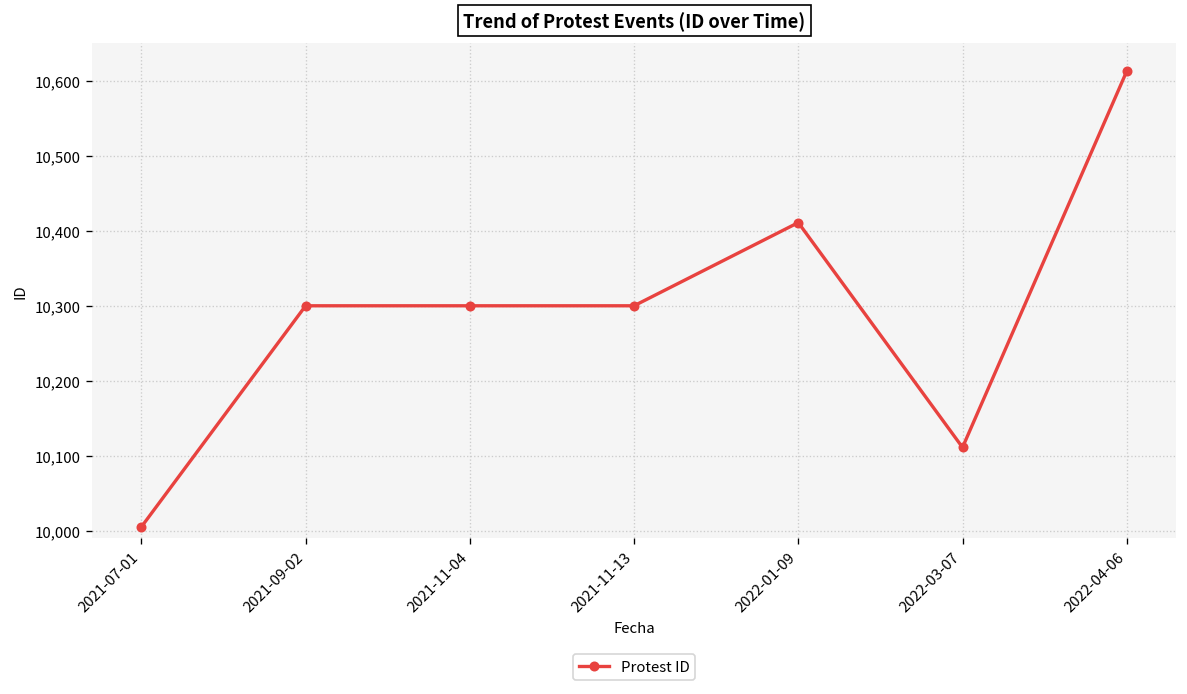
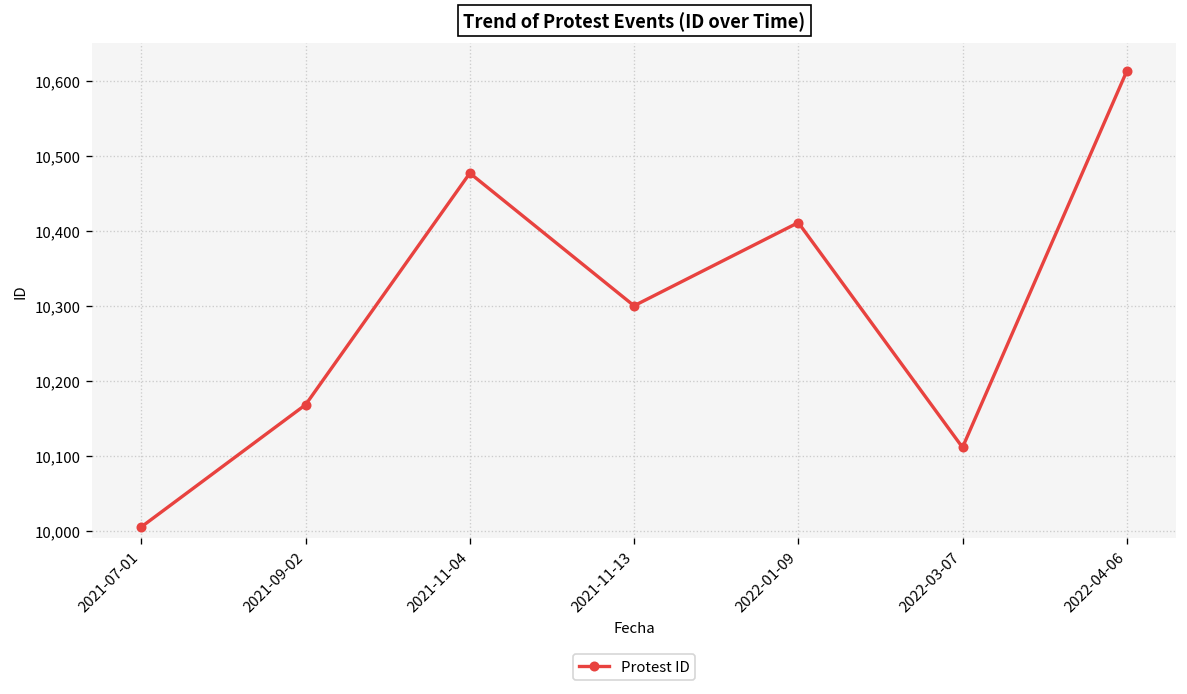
  {
    "2021-07-01": "10,010",
-   "2021-09-02": "10,300",
-   "2021-11-04": "10,300",
+   "2021-09-02": "10,170",
+   "2021-11-04": "10,480",
    "2021-11-13": "10,300",
    "2022-01-09": "10,410",
    "2022-03-07": "10,110",
    "2022-04-06": "10,610"
  }
